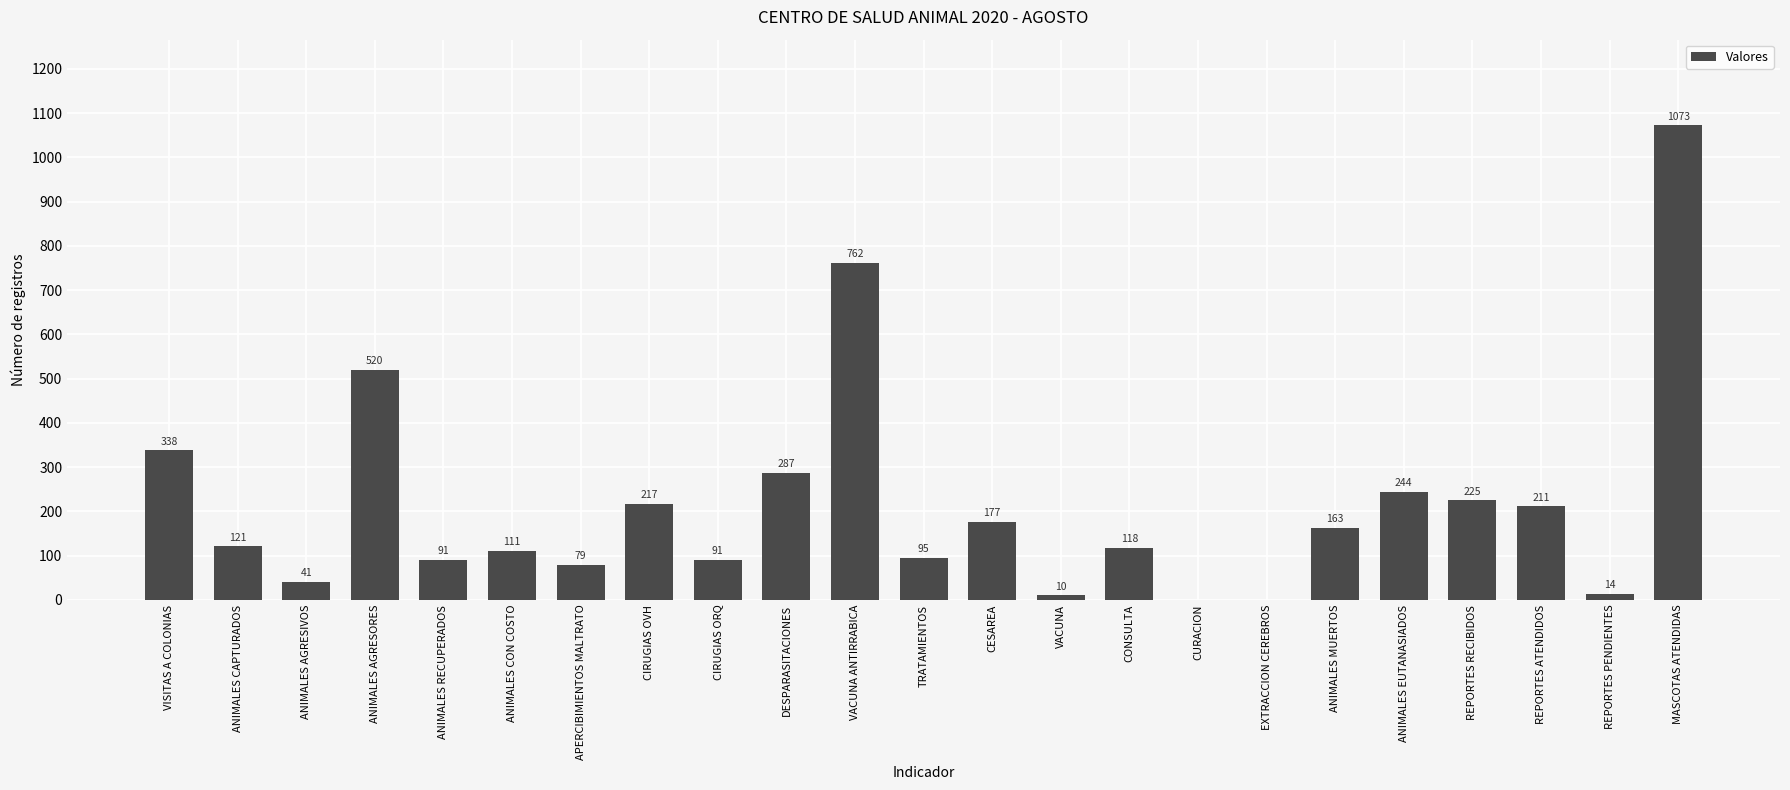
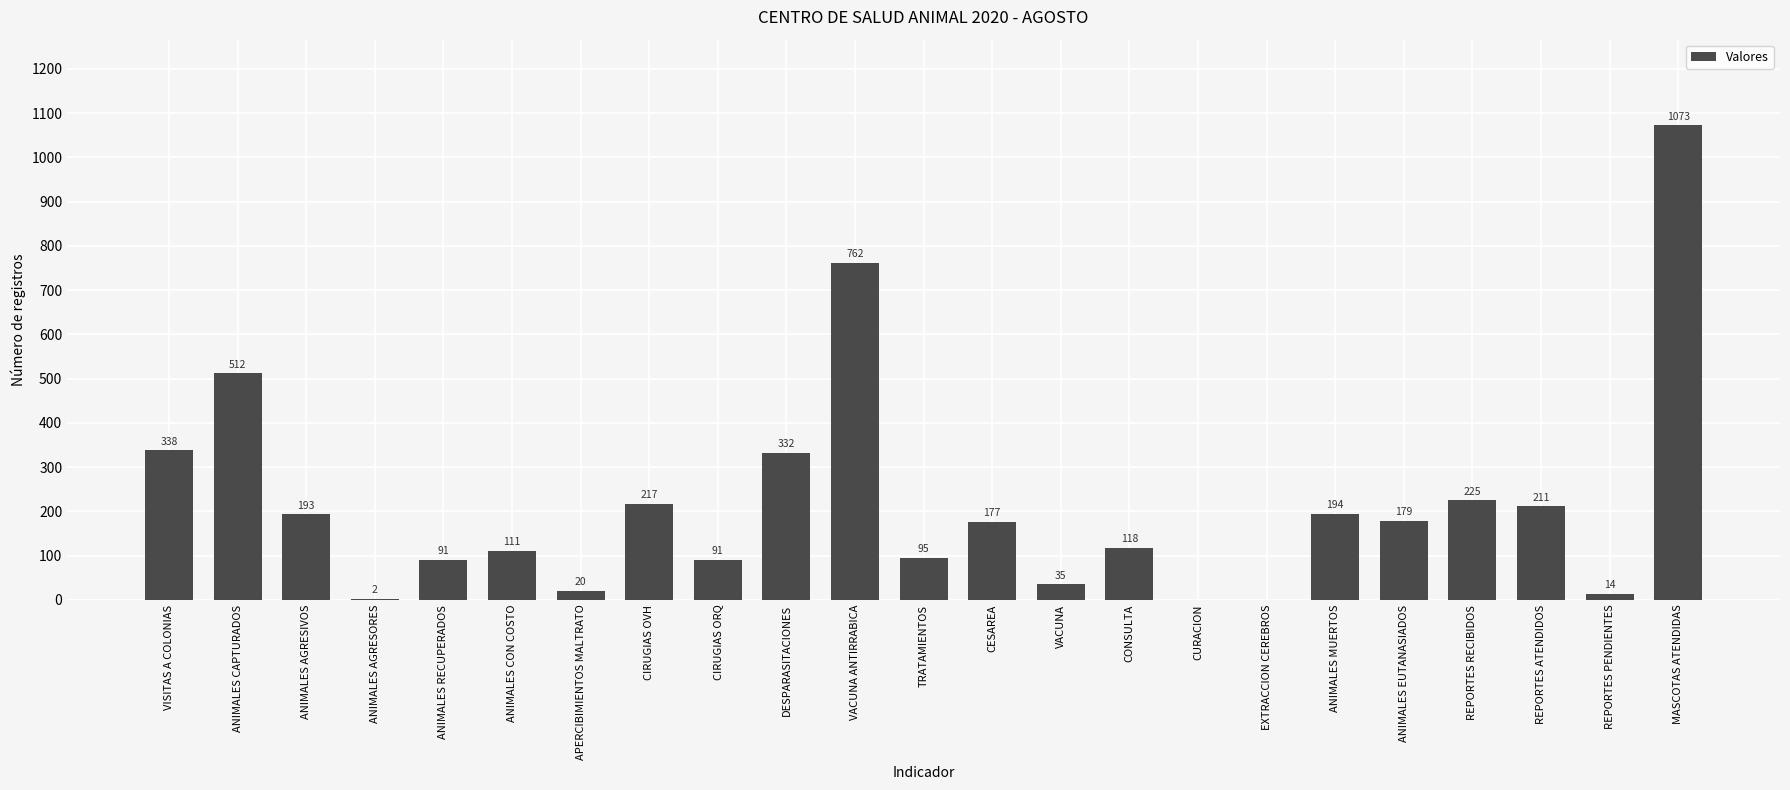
  {
    "VISITAS A COLONIAS": 338,
-   "ANIMALES CAPTURADOS": 121,
-   "ANIMALES AGRESIVOS": 41,
-   "ANIMALES AGRESORES": 520,
+   "ANIMALES CAPTURADOS": 512,
+   "ANIMALES AGRESIVOS": 193,
+   "ANIMALES AGRESORES": 2,
    "ANIMALES RECUPERADOS": 91,
    "ANIMALES CON COSTO": 111,
-   "APERCIBIMIENTOS MALTRATO": 79,
+   "APERCIBIMIENTOS MALTRATO": 20,
    "CIRUGIAS OVH": 217,
    "CIRUGIAS ORQ": 91,
-   "DESPARASITACIONES": 287,
+   "DESPARASITACIONES": 332,
    "VACUNA ANTIRRABICA": 762,
    "TRATAMIENTOS": 95,
    "CESAREA": 177,
-   "VACUNA": 10,
+   "VACUNA": 35,
    "CONSULTA": 118,
-   "ANIMALES MUERTOS": 163,
-   "ANIMALES EUTANASIADOS": 244,
+   "ANIMALES MUERTOS": 194,
+   "ANIMALES EUTANASIADOS": 179,
    "REPORTES RECIBIDOS": 225,
    "REPORTES ATENDIDOS": 211,
    "REPORTES PENDIENTES": 14,
    "MASCOTAS ATENDIDAS": 1073
  }
